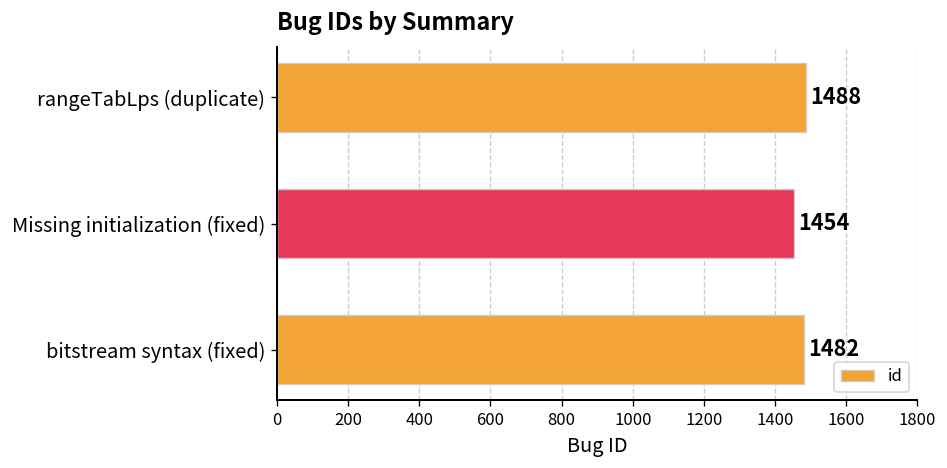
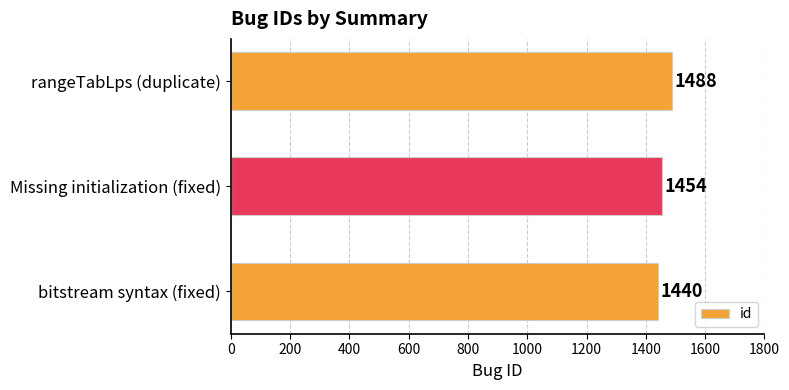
  {
    "rangeTabLps (duplicate)": 1488,
    "Missing initialization (fixed)": 1454,
-   "bitstream syntax (fixed)": 1482
+   "bitstream syntax (fixed)": 1440
  }
